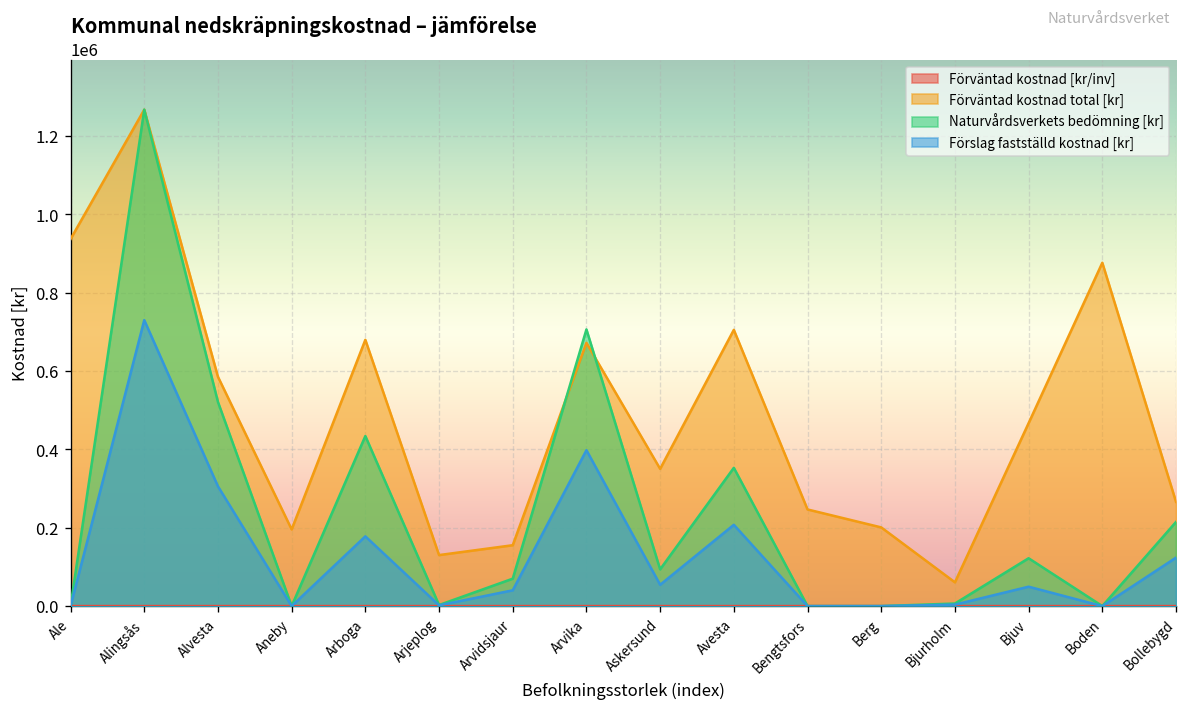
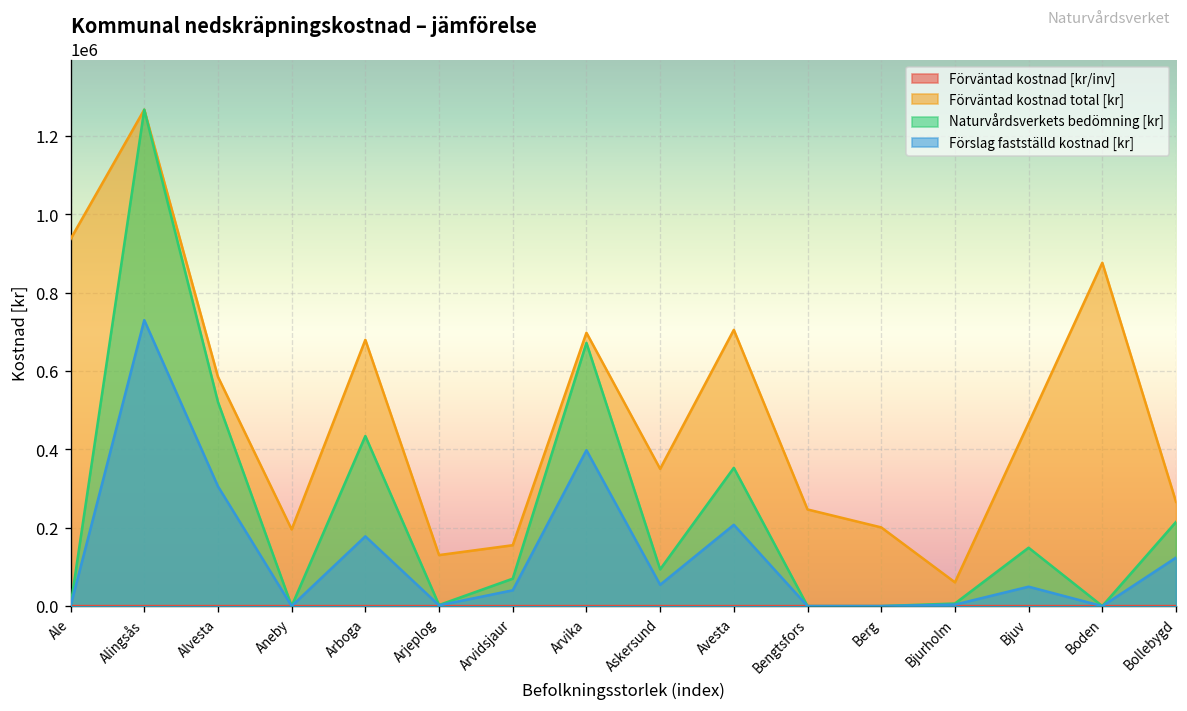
  {
    "Förväntad kostnad [kr/inv]": {
      "Alingsås": 0,
      "Alvesta": 0,
      "Arboga": 0,
      "Arvidsjaur": 0,
      "Arvika": 0,
      "Askersund": 0,
      "Avesta": 0,
      "Bjuv": 0,
      "Bollebygd": 0
    },
    "Förväntad kostnad total [kr]": {
      "Ale": 940000,
      "Alvesta": 590000,
      "Aneby": 200000,
      "Arboga": 680000,
      "Arjeplog": 130000,
      "Arvidsjaur": 160000,
-     "Arvika": 670000,
+     "Arvika": 700000,
      "Askersund": 350000,
      "Avesta": 710000,
      "Bengtsfors": 250000,
      "Berg": 200000,
      "Bjurholm": 60000,
      "Bjuv": 470000,
      "Boden": 880000,
      "Bollebygd": 270000
    },
    "Naturvårdsverkets bedömning [kr]": {
      "Alvesta": 520000,
      "Arboga": 430000,
      "Arvidsjaur": 70000,
-     "Arvika": 710000,
+     "Arvika": 670000,
      "Askersund": 90000,
      "Avesta": 350000,
-     "Bjuv": 120000,
+     "Bjuv": 150000,
      "Bollebygd": 210000
    },
    "Förslag fastställd kostnad [kr]": {
      "Alingsås": 730000,
      "Alvesta": 310000,
      "Arboga": 180000,
      "Arvidsjaur": 40000,
      "Arvika": 400000,
      "Askersund": 50000,
      "Avesta": 210000,
      "Bjuv": 50000,
      "Bollebygd": 120000
    }
  }
